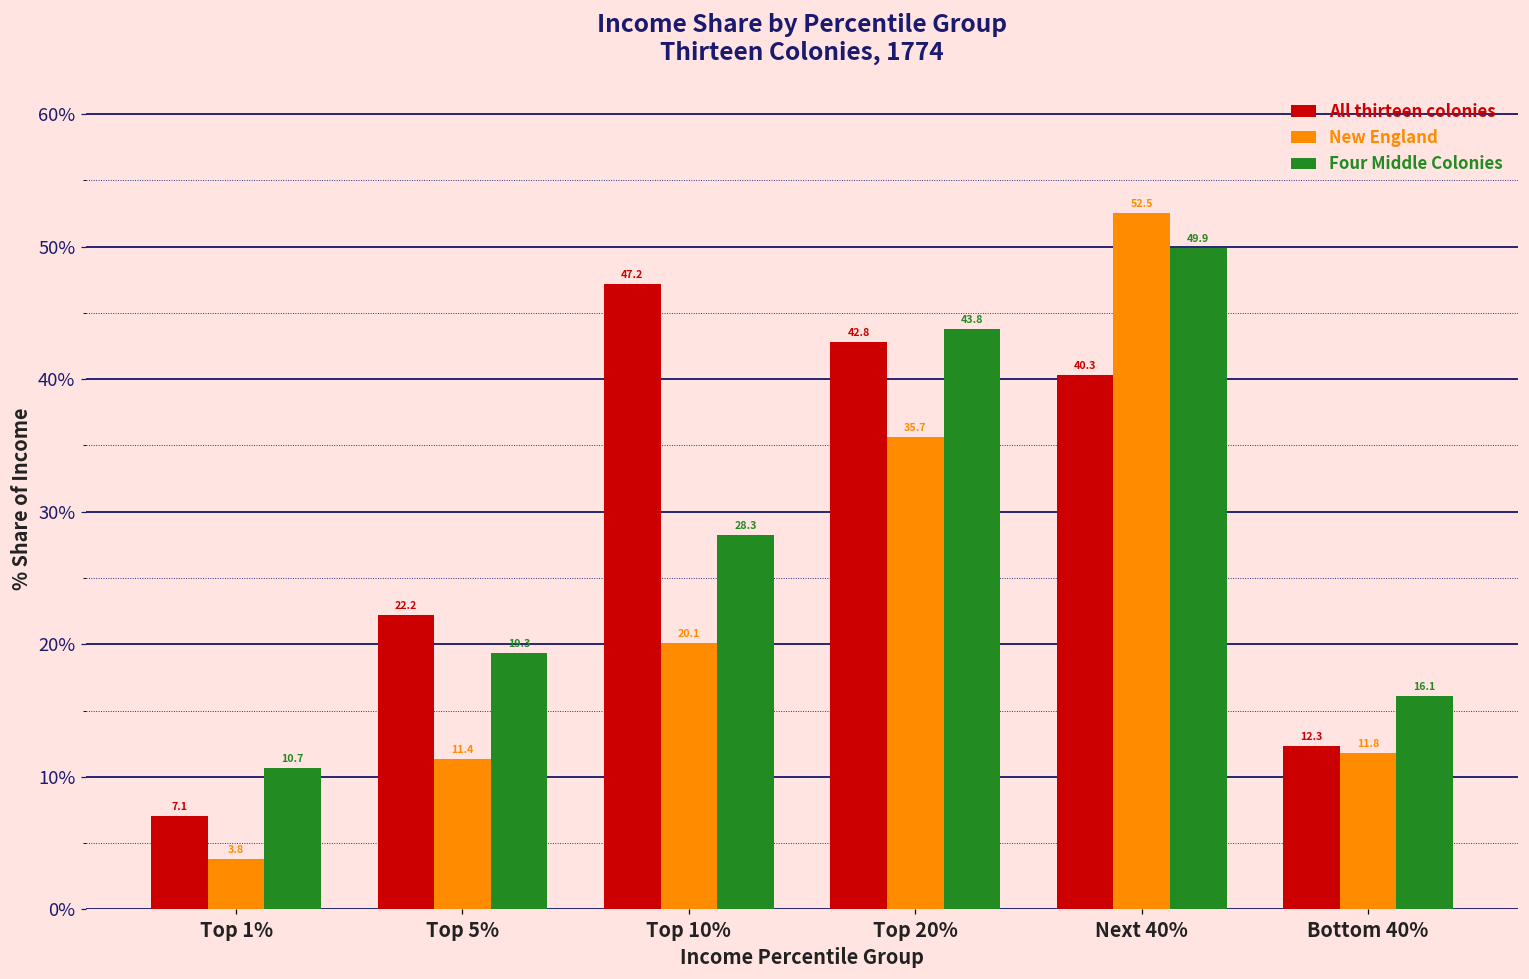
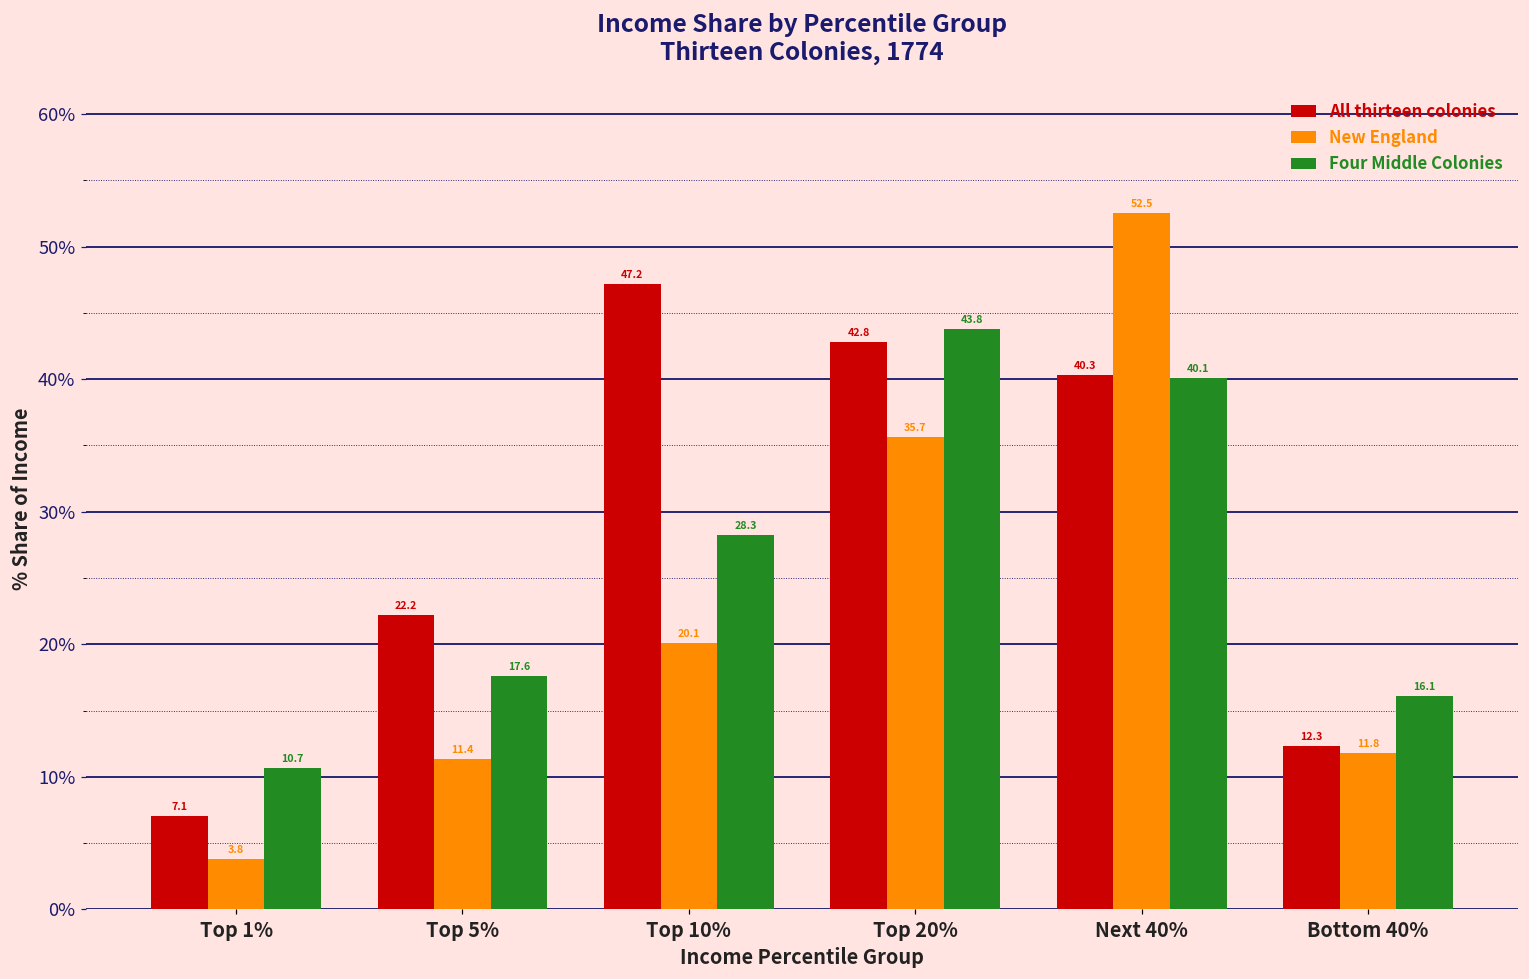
  {
    "All thirteen colonies": {
      "Top 1%": 7.1,
      "Top 5%": 22.2,
      "Top 10%": 47.2,
      "Top 20%": 42.8,
      "Next 40%": 40.3,
      "Bottom 40%": 12.3
    },
    "New England": {
      "Top 1%": 3.8,
      "Top 5%": 11.4,
      "Top 10%": 20.1,
      "Top 20%": 35.7,
      "Next 40%": 52.5,
      "Bottom 40%": 11.8
    },
    "Four Middle Colonies": {
      "Top 1%": 10.7,
-     "Top 5%": 19.3,
+     "Top 5%": 17.6,
      "Top 10%": 28.3,
      "Top 20%": 43.8,
-     "Next 40%": 49.9,
+     "Next 40%": 40.1,
      "Bottom 40%": 16.1
    }
  }
